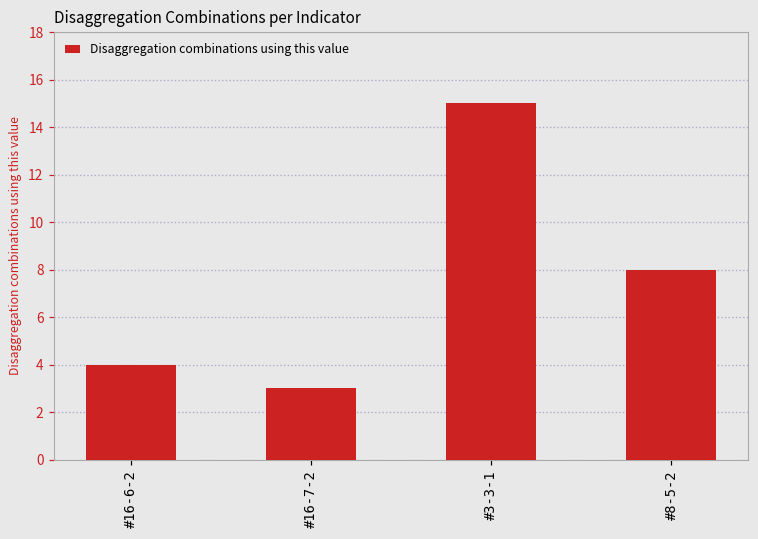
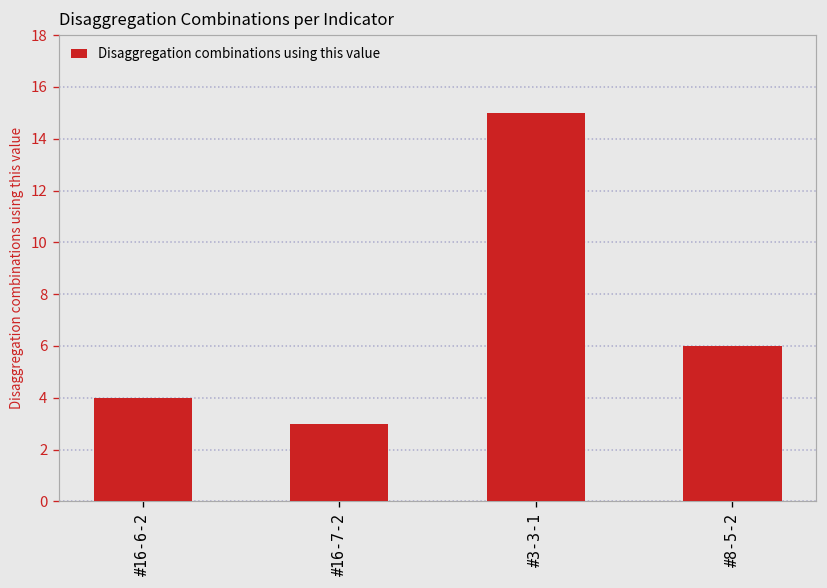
  {
    "#16-6-2": 4,
    "#16-7-2": 3,
    "#3-3-1": 15,
-   "#8-5-2": 8
+   "#8-5-2": 6
  }
